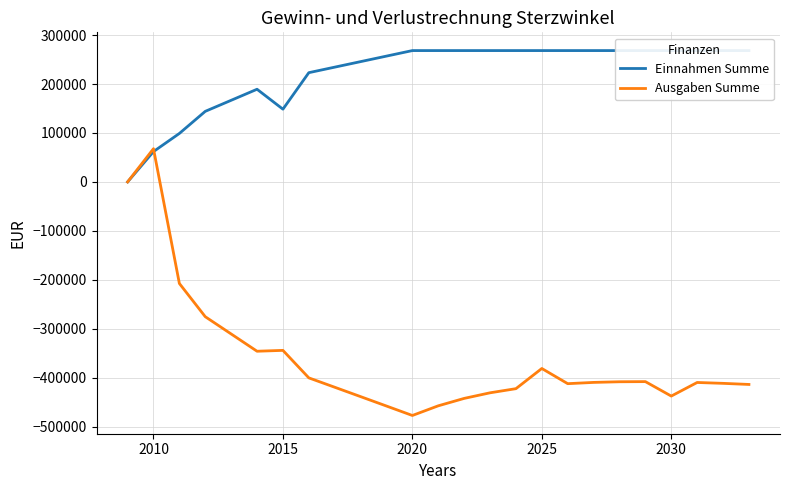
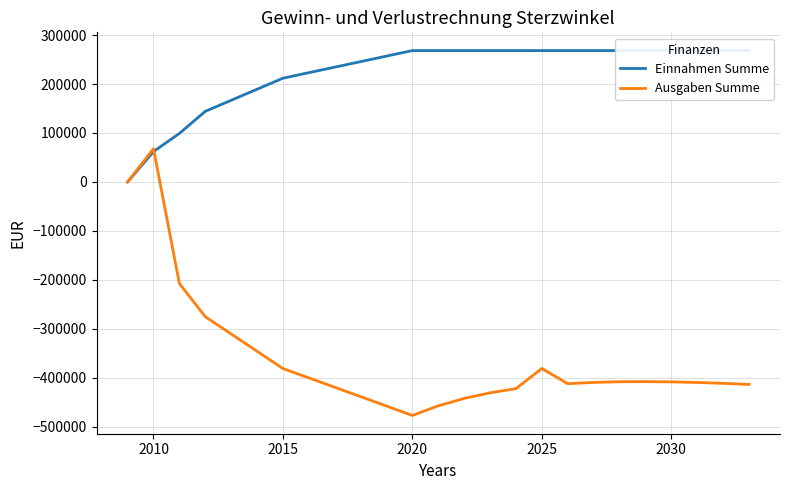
  {
    "Einnahmen Summe": {
      "2010": 60000,
-     "2015": 150000,
+     "2015": 210000,
      "2020": 270000,
      "2025": 270000
    },
    "Ausgaben Summe": {
      "2010": 70000,
-     "2015": -340000,
+     "2015": -380000,
      "2020": -480000,
      "2025": -380000,
-     "2030": -440000
+     "2030": -410000
    }
  }
